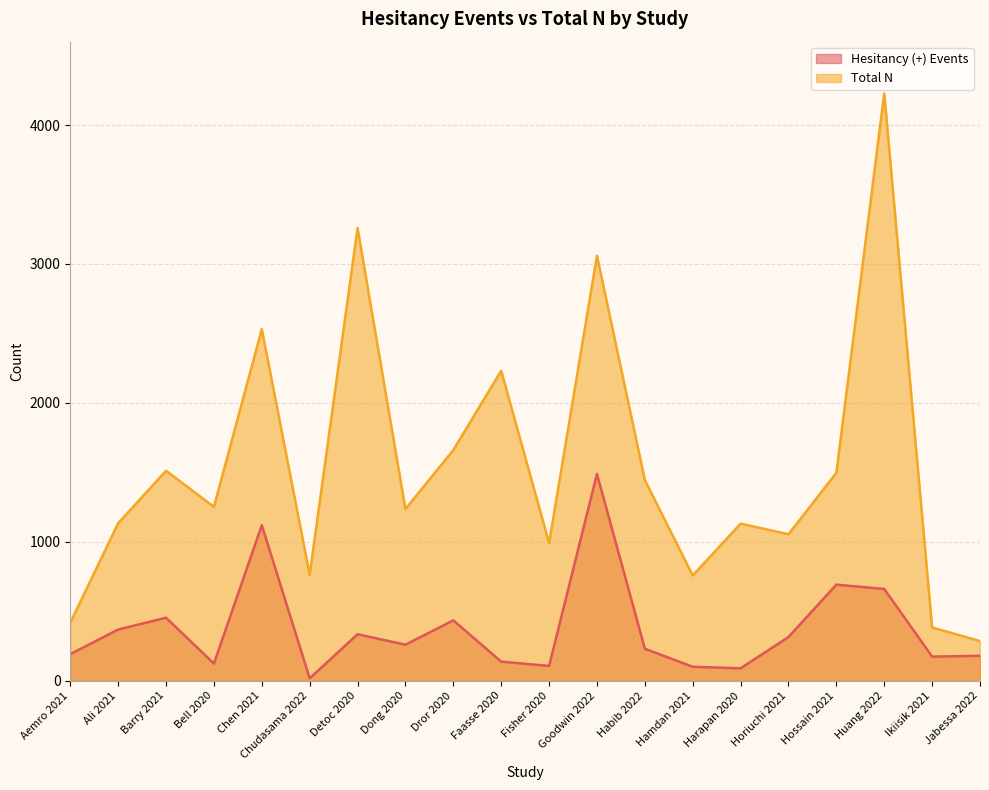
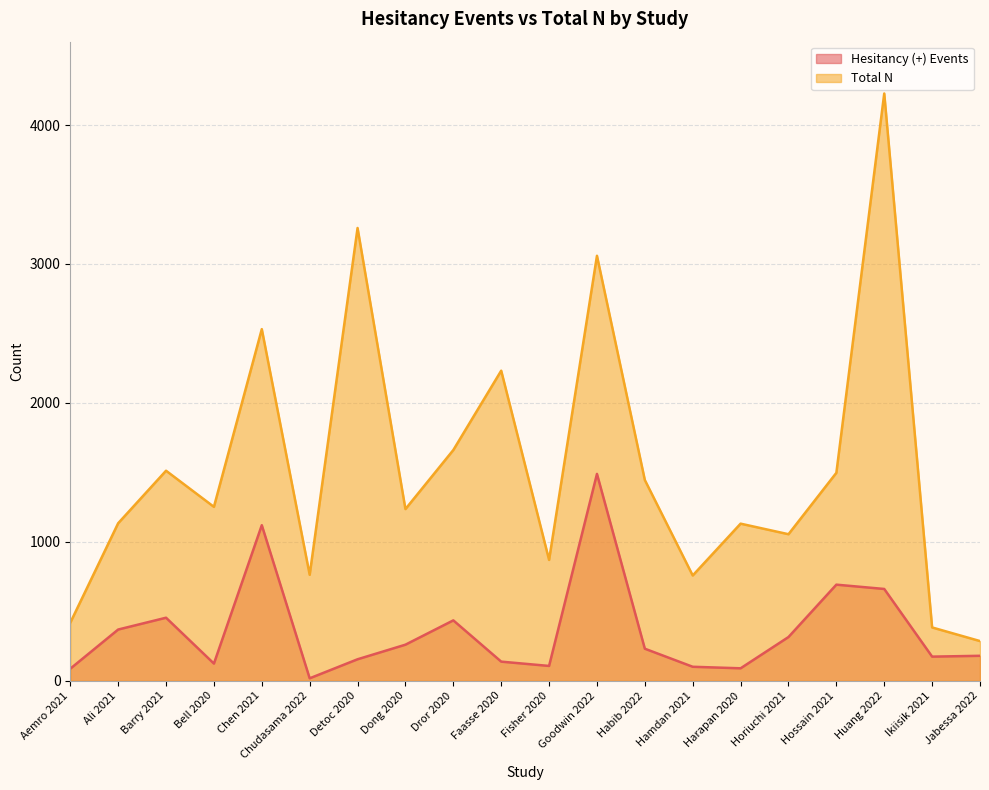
  {
    "Hesitancy (+) Events": {
-     "Aemro 2021": 190,
+     "Aemro 2021": 90,
      "Ali 2021": 370,
      "Barry 2021": 450,
      "Bell 2020": 120,
      "Chen 2021": 1120,
      "Chudasama 2022": 20,
-     "Detoc 2020": 340,
+     "Detoc 2020": 160,
      "Dong 2020": 260,
      "Dror 2020": 440,
      "Faasse 2020": 140,
      "Fisher 2020": 110,
      "Goodwin 2022": 1490,
      "Habib 2022": 230,
      "Hamdan 2021": 100,
      "Harapan 2020": 90,
      "Horiuchi 2021": 320,
      "Hossain 2021": 690,
      "Huang 2022": 660,
      "Ikiisik 2021": 170,
      "Jabessa 2022": 180
    },
    "Total N": {
      "Aemro 2021": 420,
      "Ali 2021": 1130,
      "Barry 2021": 1510,
      "Bell 2020": 1250,
      "Chen 2021": 2530,
      "Chudasama 2022": 760,
      "Detoc 2020": 3260,
      "Dong 2020": 1240,
      "Dror 2020": 1660,
      "Faasse 2020": 2230,
-     "Fisher 2020": 990,
+     "Fisher 2020": 870,
      "Goodwin 2022": 3060,
      "Habib 2022": 1450,
      "Hamdan 2021": 760,
      "Harapan 2020": 1130,
      "Horiuchi 2021": 1060,
      "Hossain 2021": 1500,
      "Huang 2022": 4230,
      "Ikiisik 2021": 380,
      "Jabessa 2022": 290
    }
  }
